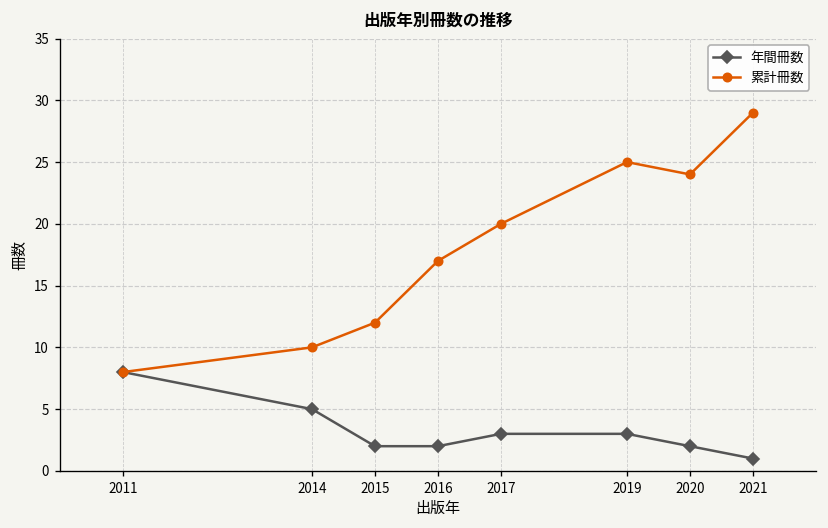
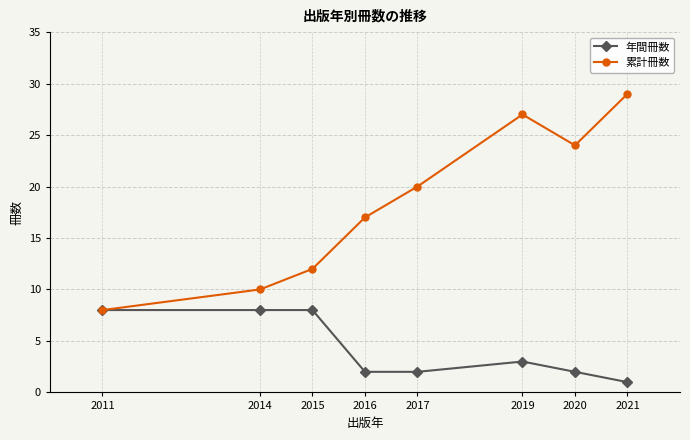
  {
    "年間冊数": {
-     "2014": 5,
-     "2015": 2,
+     "2014": 8,
+     "2015": 8,
      "2016": 2,
-     "2017": 3,
+     "2017": 2,
      "2019": 3,
      "2020": 2,
      "2021": 1
    },
    "累計冊数": {
      "2014": 10,
      "2015": 12,
      "2016": 17,
      "2017": 20,
-     "2019": 25,
+     "2019": 27,
      "2020": 24,
      "2021": 29
    }
  }
